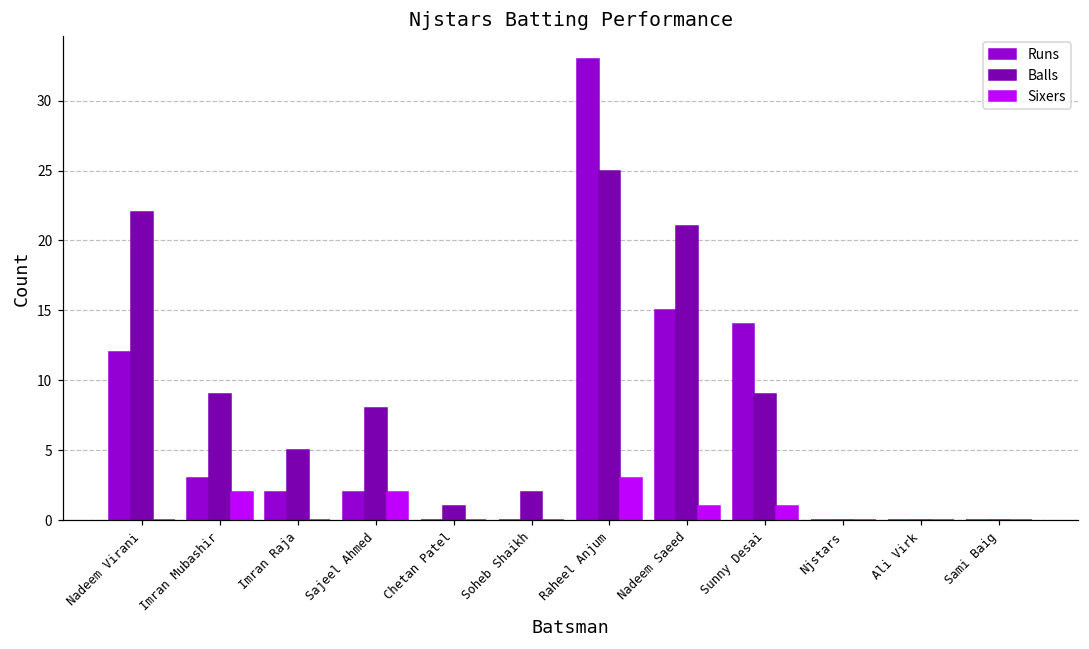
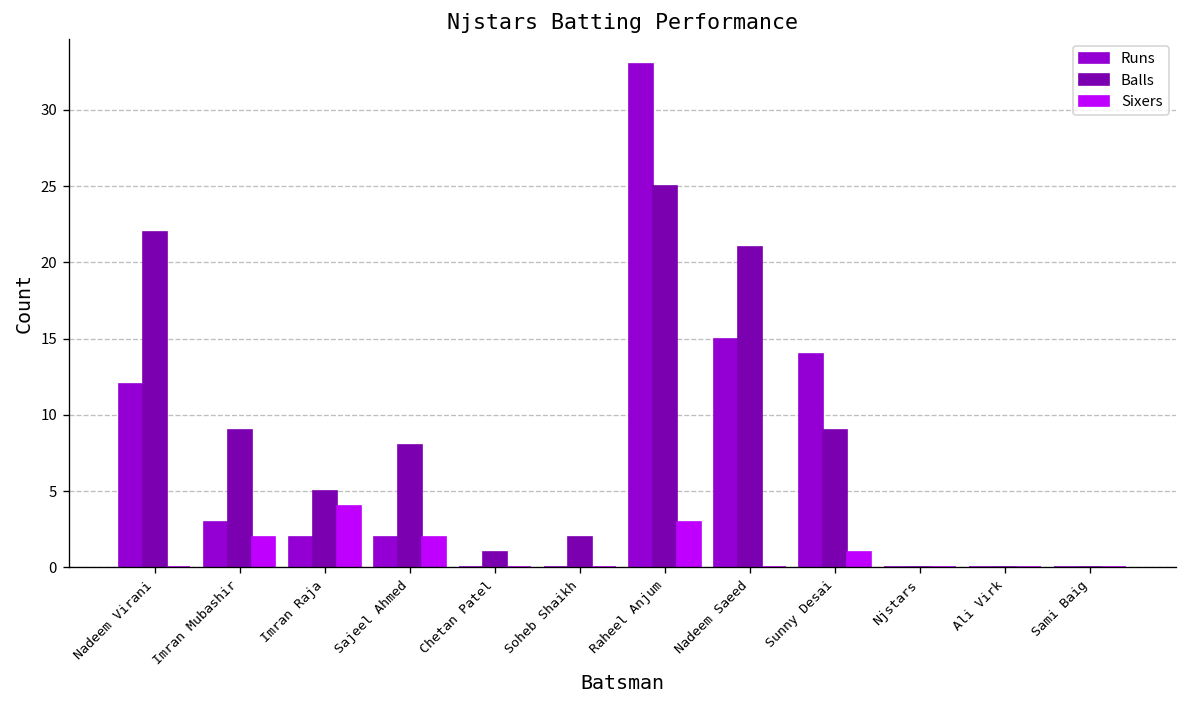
  {
    "Sixers": {
      "Nadeem Virani": 0,
      "Imran Mubashir": 2,
-     "Imran Raja": 0,
+     "Imran Raja": 4,
      "Sajeel Ahmed": 2,
      "Chetan Patel": 0,
      "Soheb Shaikh": 0,
      "Raheel Anjum": 3,
-     "Nadeem Saeed": 1,
+     "Nadeem Saeed": 0,
      "Sunny Desai": 1,
      "Njstars": 0,
      "Ali Virk": 0,
      "Sami Baig": 0
    }
  }
